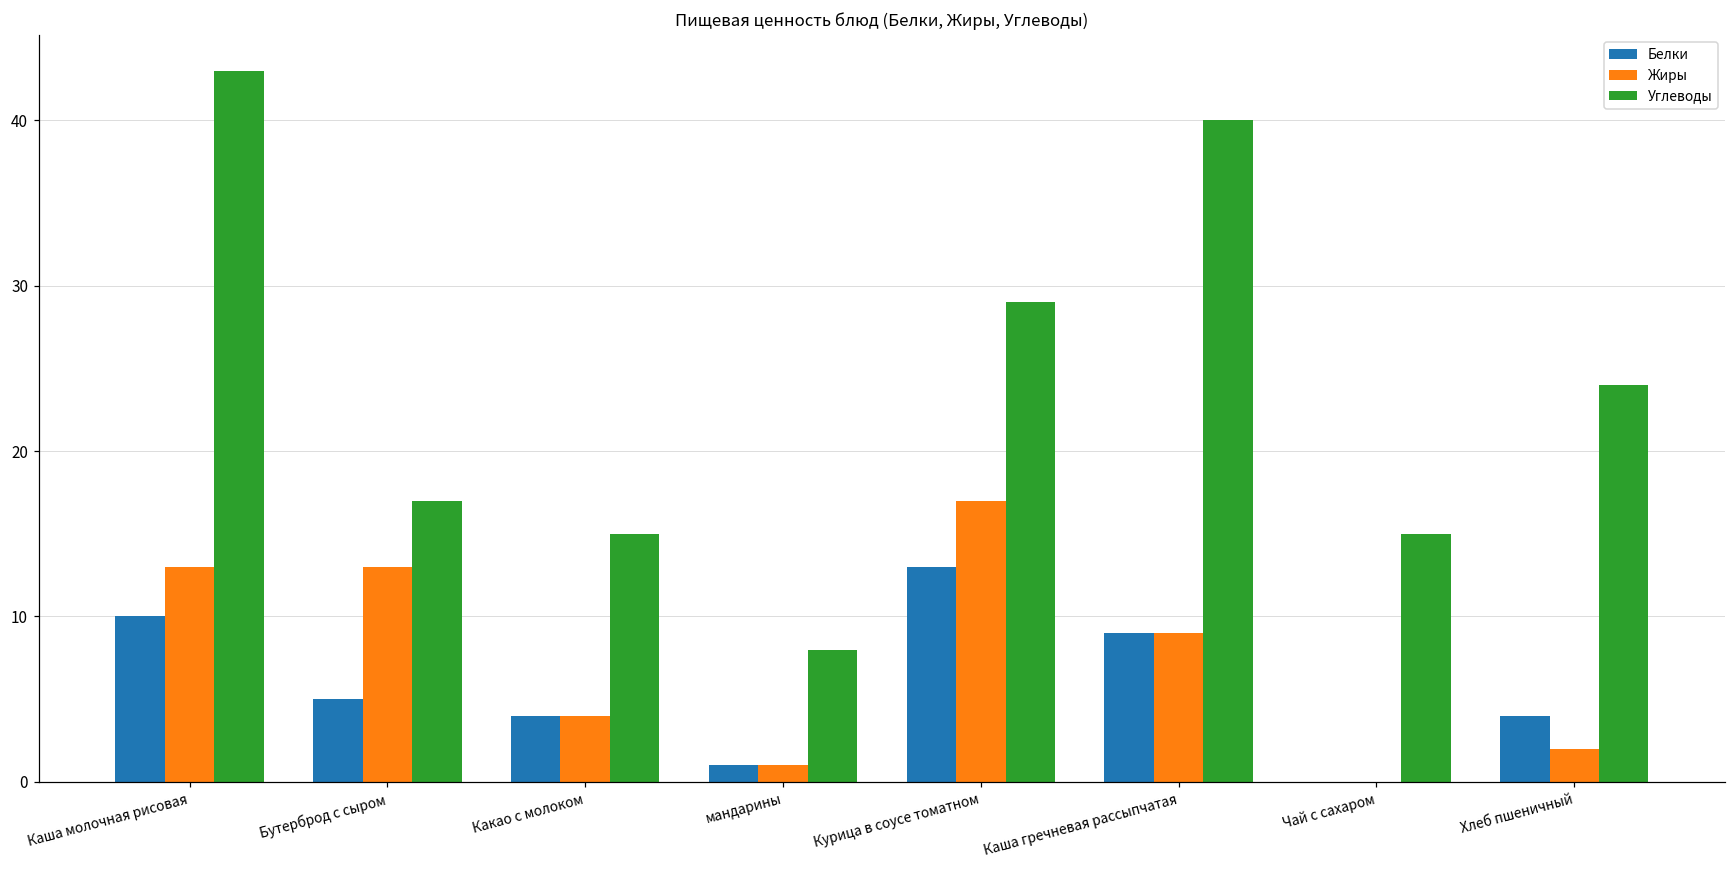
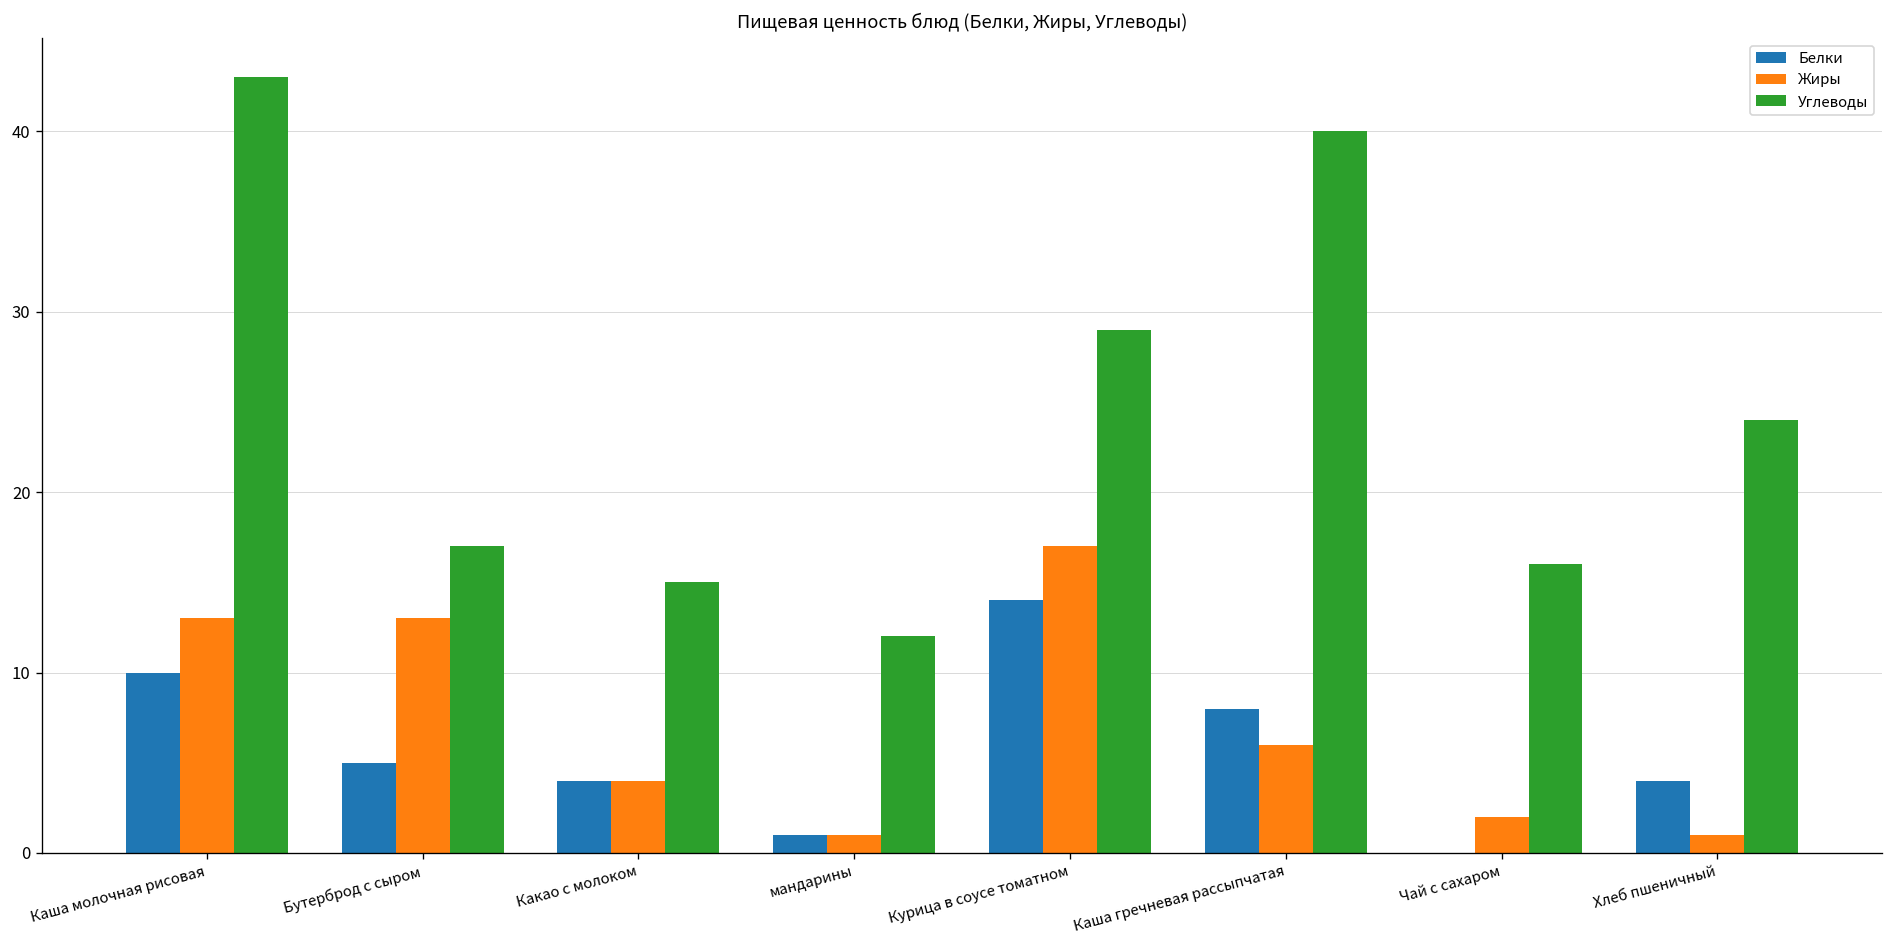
  {
    "Белки": {
      "Каша молочная рисовая": 10,
      "Бутерброд с сыром": 5,
      "Какао с молоком": 4,
      "мандарины": 1,
-     "Курица в соусе томатном": 13,
-     "Каша гречневая рассыпчатая": 9,
+     "Курица в соусе томатном": 14,
+     "Каша гречневая рассыпчатая": 8,
      "Чай с сахаром": 0,
      "Хлеб пшеничный": 4
    },
    "Жиры": {
      "Каша молочная рисовая": 13,
      "Бутерброд с сыром": 13,
      "Какао с молоком": 4,
      "мандарины": 1,
      "Курица в соусе томатном": 17,
-     "Каша гречневая рассыпчатая": 9,
-     "Чай с сахаром": 0,
-     "Хлеб пшеничный": 2
+     "Каша гречневая рассыпчатая": 6,
+     "Чай с сахаром": 2,
+     "Хлеб пшеничный": 1
    },
    "Углеводы": {
      "Каша молочная рисовая": 43,
      "Бутерброд с сыром": 17,
      "Какао с молоком": 15,
-     "мандарины": 8,
+     "мандарины": 12,
      "Курица в соусе томатном": 29,
      "Каша гречневая рассыпчатая": 40,
-     "Чай с сахаром": 15,
+     "Чай с сахаром": 16,
      "Хлеб пшеничный": 24
    }
  }
